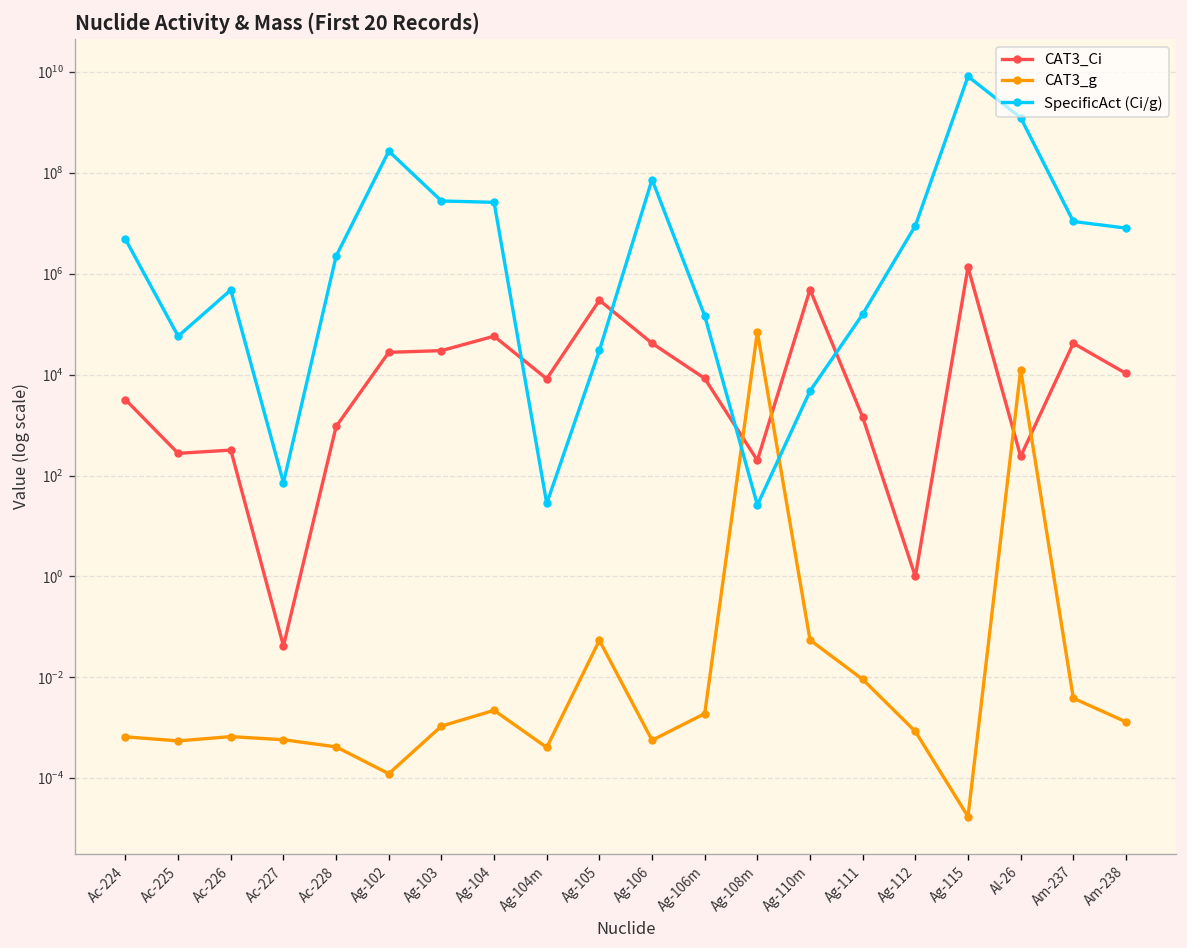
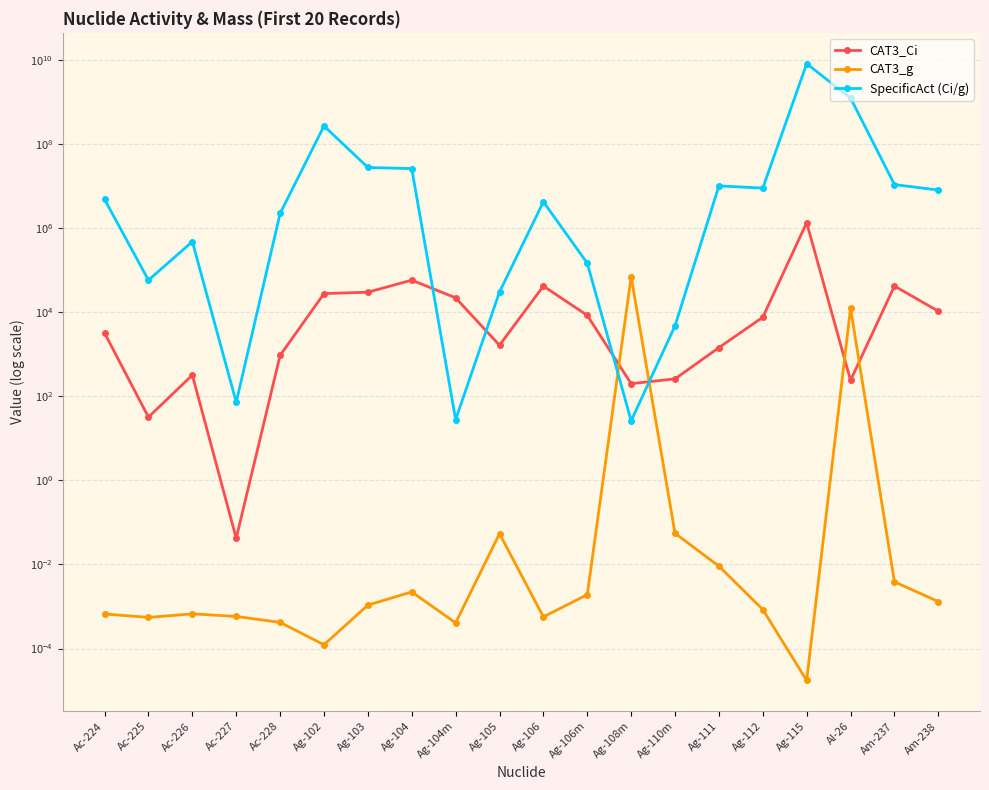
  {
    "CAT3_Ci": {
      "Ac-224": 3000,
-     "Ac-225": 300,
+     "Ac-225": 30,
      "Ac-226": 300,
      "Ac-227": 0.04,
      "Ac-228": 900,
      "Ag-102": 30000,
      "Ag-103": 30000,
      "Ag-104": 60000,
-     "Ag-104m": 8000,
-     "Ag-105": 300000,
+     "Ag-104m": 20000,
+     "Ag-105": 1600,
      "Ag-106": 40000,
      "Ag-106m": 8000,
      "Ag-108m": 200,
-     "Ag-110m": 500000,
+     "Ag-110m": 300,
      "Ag-111": 1400,
-     "Ag-112": 1,
+     "Ag-112": 8000,
      "Ag-115": 1400000,
      "Al-26": 200,
      "Am-237": 40000,
      "Am-238": 11000
    },
    "CAT3_g": {
      "Ac-224": 0.0007,
      "Ac-225": 0.0006,
      "Ac-226": 0.0007,
      "Ac-227": 0.0006,
      "Ac-228": 0.0004,
      "Ag-102": 0.00012,
      "Ag-103": 0.0011,
      "Ag-104": 0.002,
      "Ag-104m": 0.0004,
      "Ag-105": 0.05,
      "Ag-106": 0.0006,
      "Ag-106m": 0.002,
      "Ag-108m": 70000,
      "Ag-110m": 0.06,
      "Ag-111": 0.009,
      "Ag-112": 0.0008,
      "Ag-115": 0.000017,
      "Al-26": 13000,
      "Am-237": 0.004,
      "Am-238": 0.0013
    },
    "SpecificAct (Ci/g)": {
      "Ac-224": 5000000,
      "Ac-225": 60000,
      "Ac-226": 500000,
      "Ac-227": 70,
      "Ac-228": 2000000,
      "Ag-102": 300000000,
      "Ag-103": 30000000,
      "Ag-104": 30000000,
      "Ag-104m": 30,
      "Ag-105": 30000,
-     "Ag-106": 70000000,
+     "Ag-106": 4000000,
      "Ag-106m": 150000,
      "Ag-108m": 30,
      "Ag-110m": 5000,
-     "Ag-111": 160000,
+     "Ag-111": 10000000,
      "Ag-112": 9000000,
      "Ag-115": 8000000000,
      "Am-237": 11000000,
      "Am-238": 8000000
    }
  }
